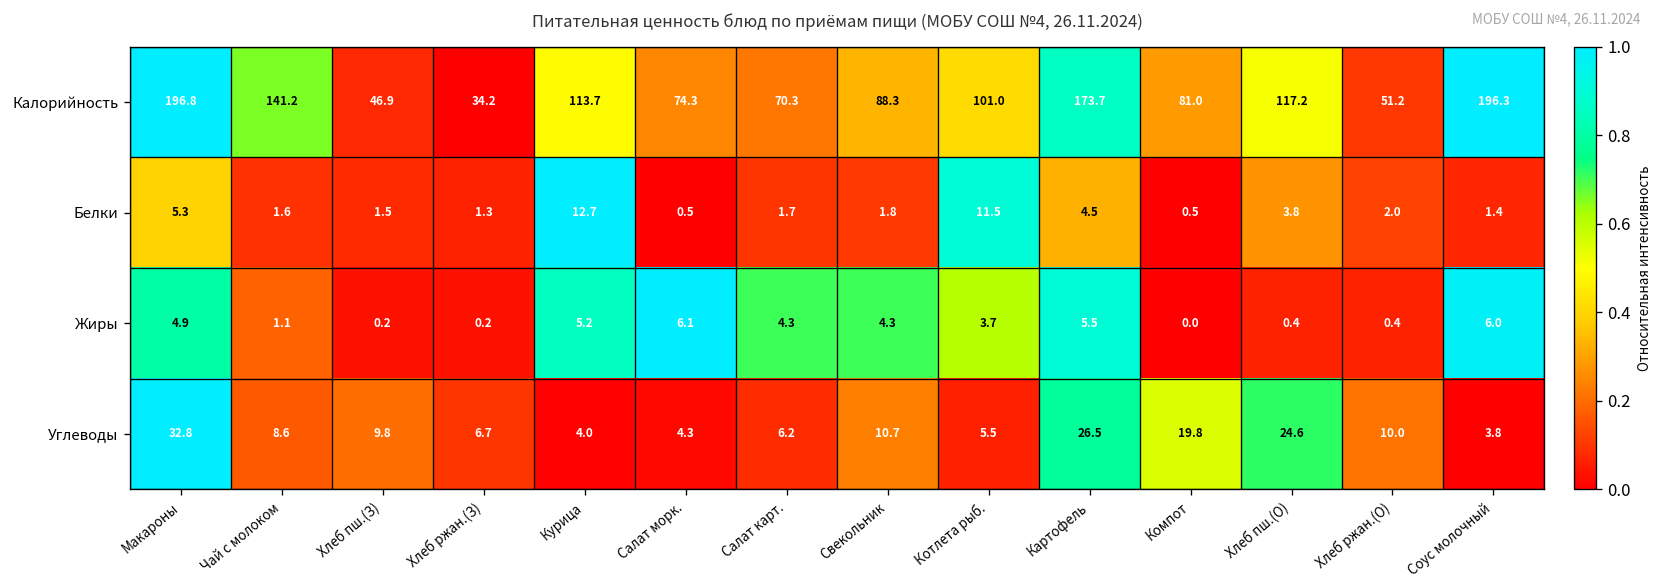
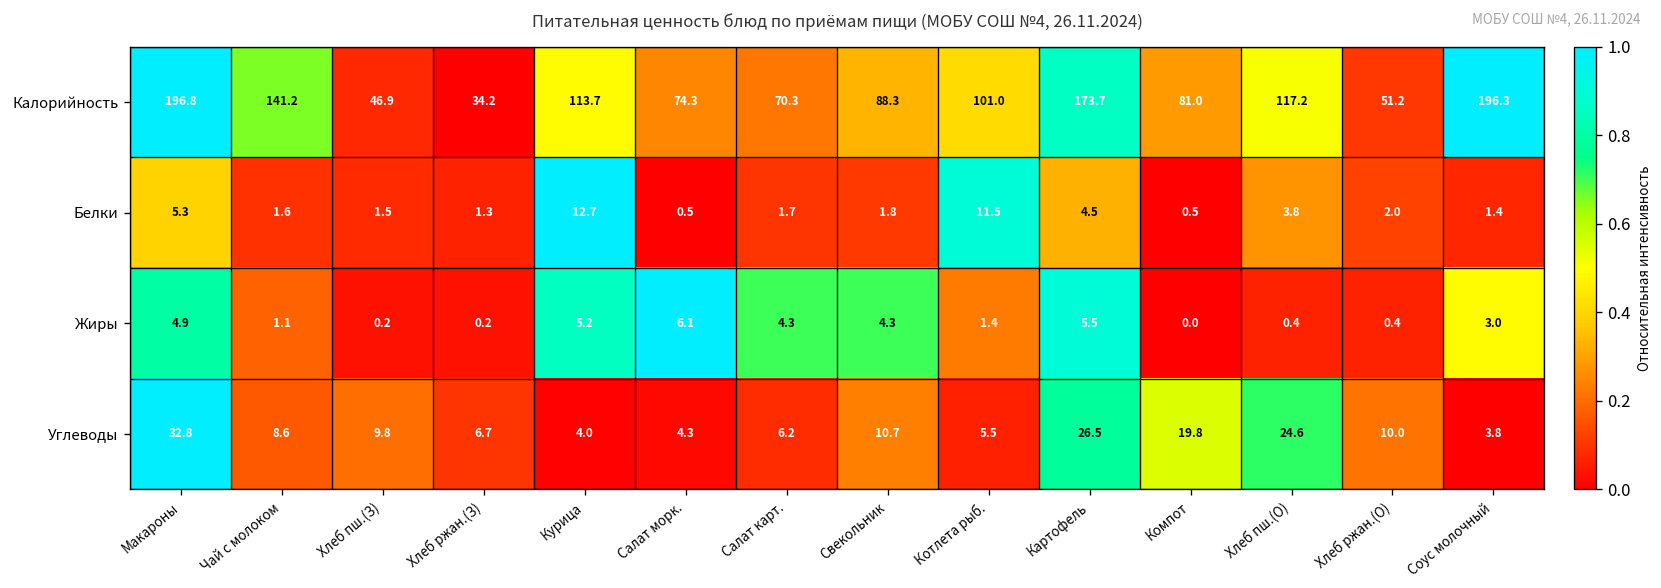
  {
    "Калорийность": {
      "Макароны": 196.8,
      "Чай с молоком": 141.2,
      "Хлеб пш.(З)": 46.9,
      "Хлеб ржан.(З)": 34.2,
      "Курица": 113.7,
      "Салат морк.": 74.3,
      "Салат карт.": 70.3,
      "Свекольник": 88.3,
      "Котлета рыб.": 101.0,
      "Картофель": 173.7,
      "Компот": 81.0,
      "Хлеб пш.(О)": 117.2,
      "Хлеб ржан.(О)": 51.2,
      "Соус молочный": 196.3
    },
    "Белки": {
      "Макароны": 5.3,
      "Чай с молоком": 1.6,
      "Хлеб пш.(З)": 1.5,
      "Хлеб ржан.(З)": 1.3,
      "Курица": 12.7,
      "Салат морк.": 0.5,
      "Салат карт.": 1.7,
      "Свекольник": 1.8,
      "Котлета рыб.": 11.5,
      "Картофель": 4.5,
      "Компот": 0.5,
      "Хлеб пш.(О)": 3.8,
      "Хлеб ржан.(О)": 2.0,
      "Соус молочный": 1.4
    },
    "Жиры": {
      "Макароны": 4.9,
      "Чай с молоком": 1.1,
      "Хлеб пш.(З)": 0.2,
      "Хлеб ржан.(З)": 0.2,
      "Курица": 5.2,
      "Салат морк.": 6.1,
      "Салат карт.": 4.3,
      "Свекольник": 4.3,
-     "Котлета рыб.": 3.7,
+     "Котлета рыб.": 1.4,
      "Картофель": 5.5,
      "Компот": 0.0,
      "Хлеб пш.(О)": 0.4,
      "Хлеб ржан.(О)": 0.4,
-     "Соус молочный": 6.0
+     "Соус молочный": 3.0
    },
    "Углеводы": {
      "Макароны": 32.8,
      "Чай с молоком": 8.6,
      "Хлеб пш.(З)": 9.8,
      "Хлеб ржан.(З)": 6.7,
      "Курица": 4.0,
      "Салат морк.": 4.3,
      "Салат карт.": 6.2,
      "Свекольник": 10.7,
      "Котлета рыб.": 5.5,
      "Картофель": 26.5,
      "Компот": 19.8,
      "Хлеб пш.(О)": 24.6,
      "Хлеб ржан.(О)": 10.0,
      "Соус молочный": 3.8
    }
  }
